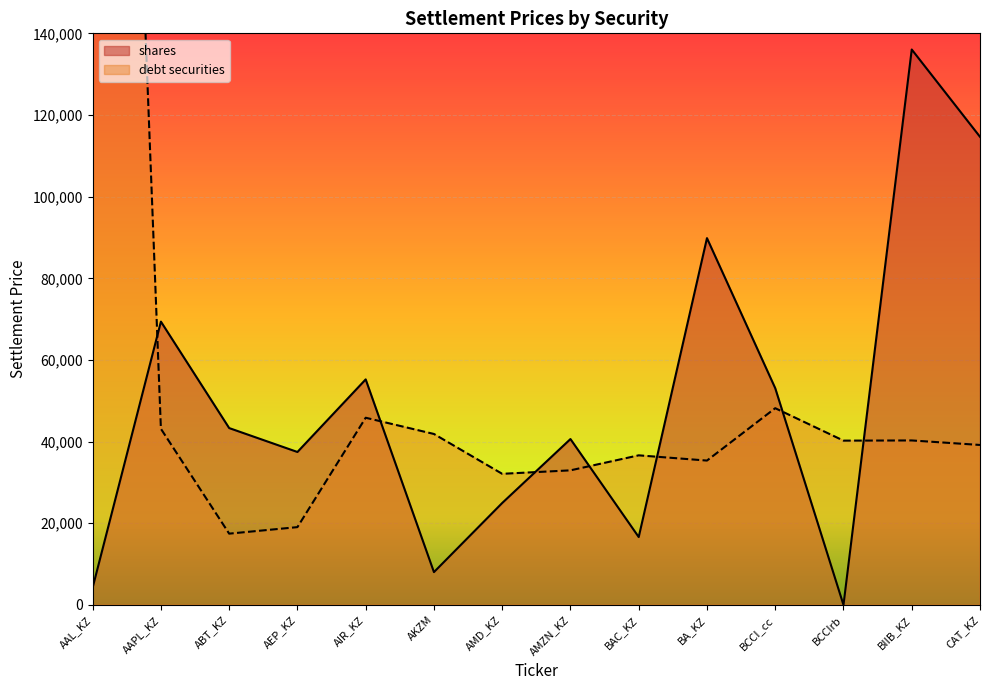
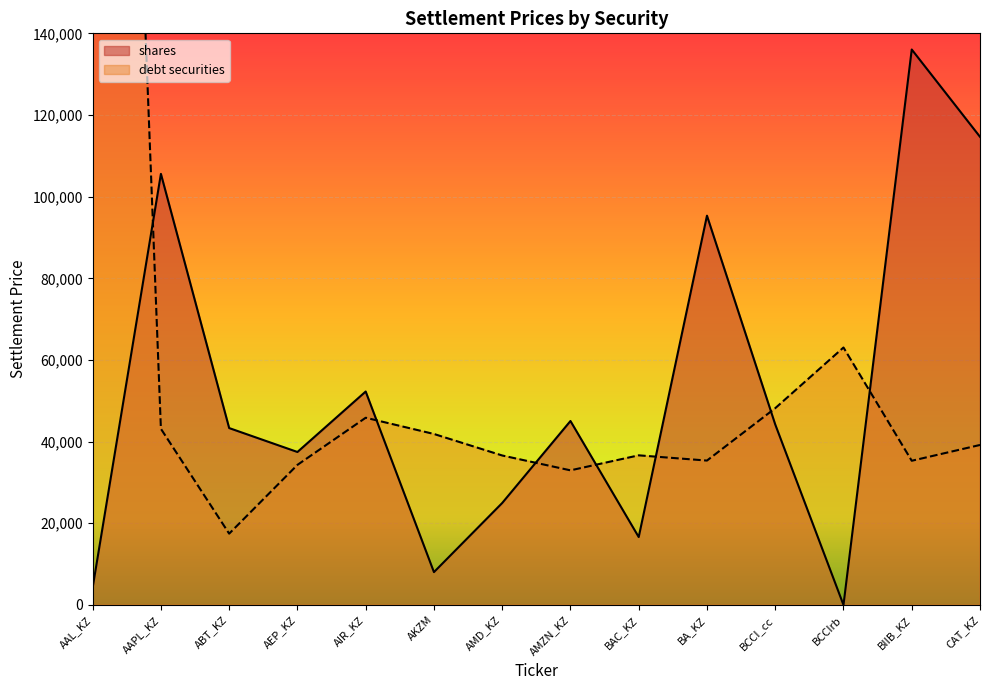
  {
    "shares": {
      "AAL_KZ": "4,000",
-     "AAPL_KZ": "69,000",
+     "AAPL_KZ": "106,000",
      "ABT_KZ": "43,000",
      "AEP_KZ": "37,000",
-     "AIR_KZ": "55,000",
+     "AIR_KZ": "52,000",
      "AKZM": "8,000",
      "AMD_KZ": "25,000",
-     "AMZN_KZ": "41,000",
+     "AMZN_KZ": "45,000",
      "BAC_KZ": "17,000",
-     "BA_KZ": "90,000",
-     "BCCI_cc": "53,000",
+     "BA_KZ": "95,000",
+     "BCCI_cc": "44,000",
      "BCCIrb": "0",
      "BIIB_KZ": "136,000",
      "CAT_KZ": "115,000"
    },
    "debt securities": {
      "AAPL_KZ": "43,000",
      "ABT_KZ": "17,000",
-     "AEP_KZ": "19,000",
+     "AEP_KZ": "34,000",
      "AIR_KZ": "46,000",
      "AKZM": "42,000",
-     "AMD_KZ": "32,000",
+     "AMD_KZ": "37,000",
      "AMZN_KZ": "33,000",
      "BAC_KZ": "37,000",
      "BA_KZ": "35,000",
      "BCCI_cc": "48,000",
-     "BCCIrb": "40,000",
-     "BIIB_KZ": "40,000",
+     "BCCIrb": "63,000",
+     "BIIB_KZ": "35,000",
      "CAT_KZ": "39,000"
    }
  }
